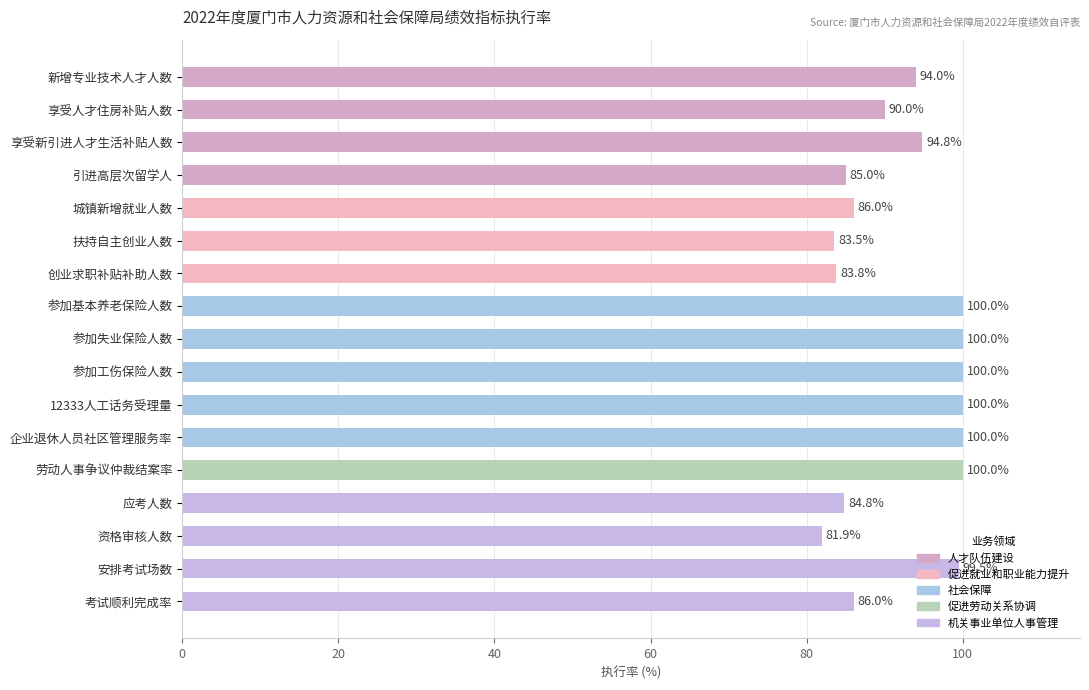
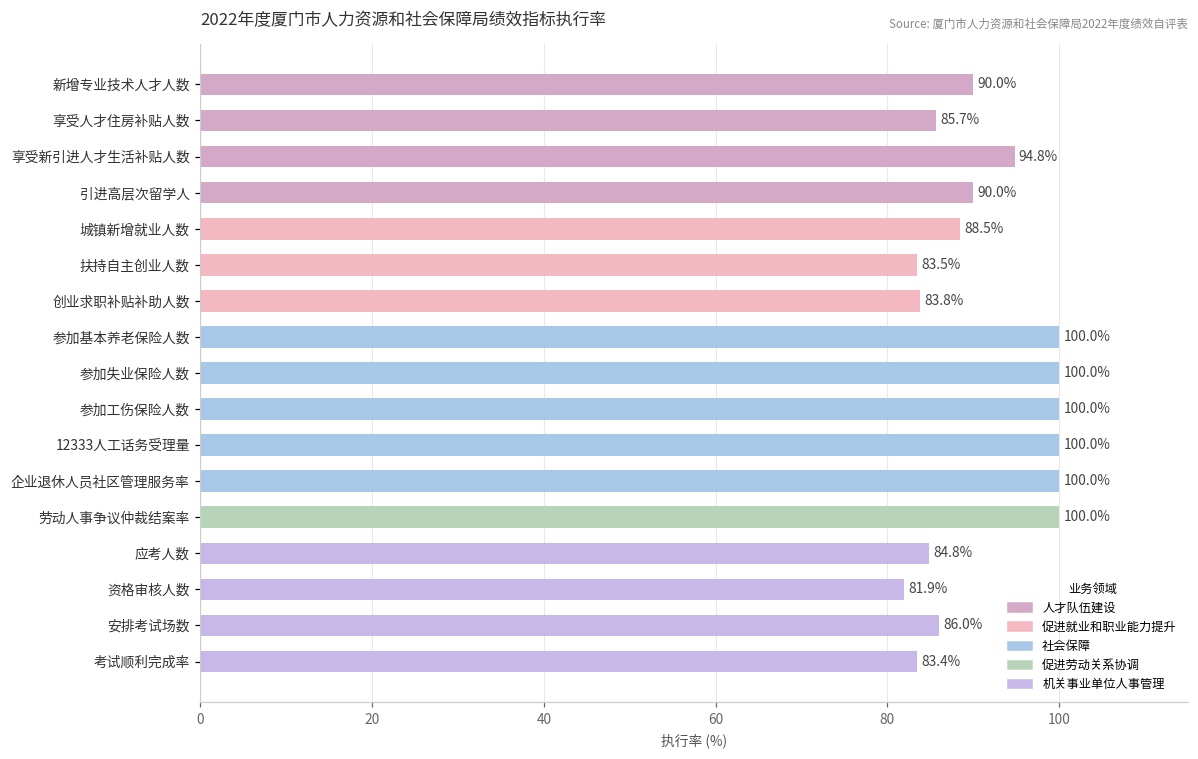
  {
-   "新增专业技术人才人数": "94.0%",
-   "享受人才住房补贴人数": "90.0%",
+   "新增专业技术人才人数": "90.0%",
+   "享受人才住房补贴人数": "85.7%",
    "享受新引进人才生活补贴人数": "94.8%",
-   "引进高层次留学人": "85.0%",
-   "城镇新增就业人数": "86.0%",
+   "引进高层次留学人": "90.0%",
+   "城镇新增就业人数": "88.5%",
    "扶持自主创业人数": "83.5%",
    "创业求职补贴补助人数": "83.8%",
    "参加基本养老保险人数": "100.0%",
    "参加失业保险人数": "100.0%",
    "参加工伤保险人数": "100.0%",
    "12333人工话务受理量": "100.0%",
    "企业退休人员社区管理服务率": "100.0%",
    "劳动人事争议仲裁结案率": "100.0%",
    "应考人数": "84.8%",
    "资格审核人数": "81.9%",
-   "安排考试场数": "99.5%",
-   "考试顺利完成率": "86.0%"
+   "安排考试场数": "86.0%",
+   "考试顺利完成率": "83.4%"
  }
